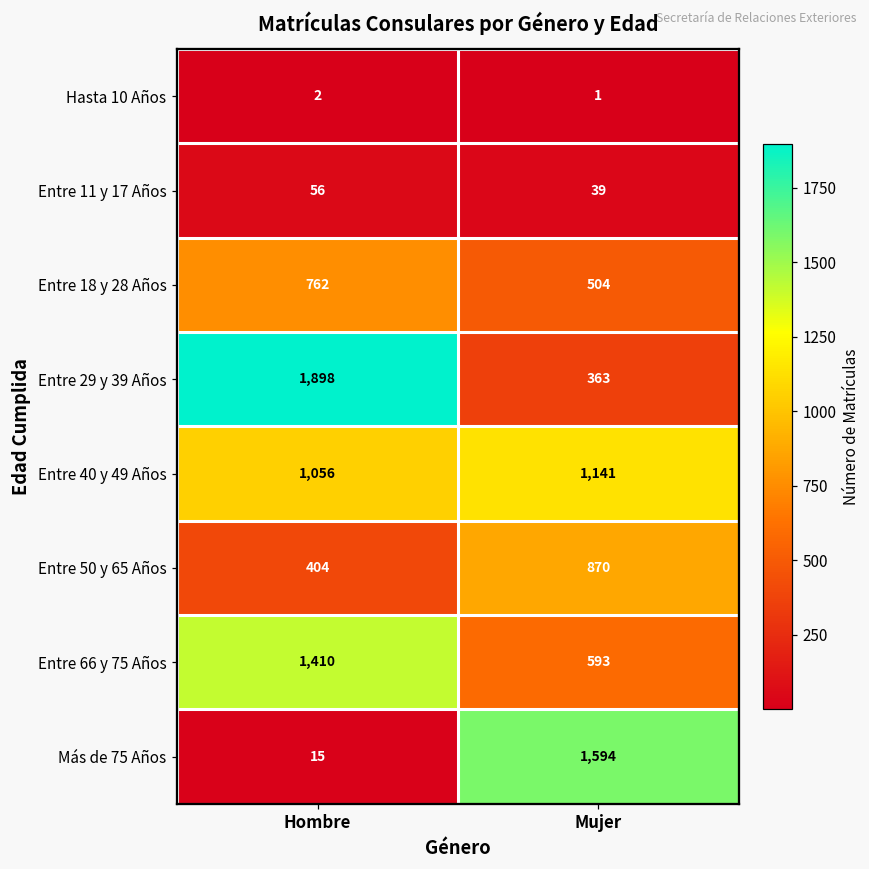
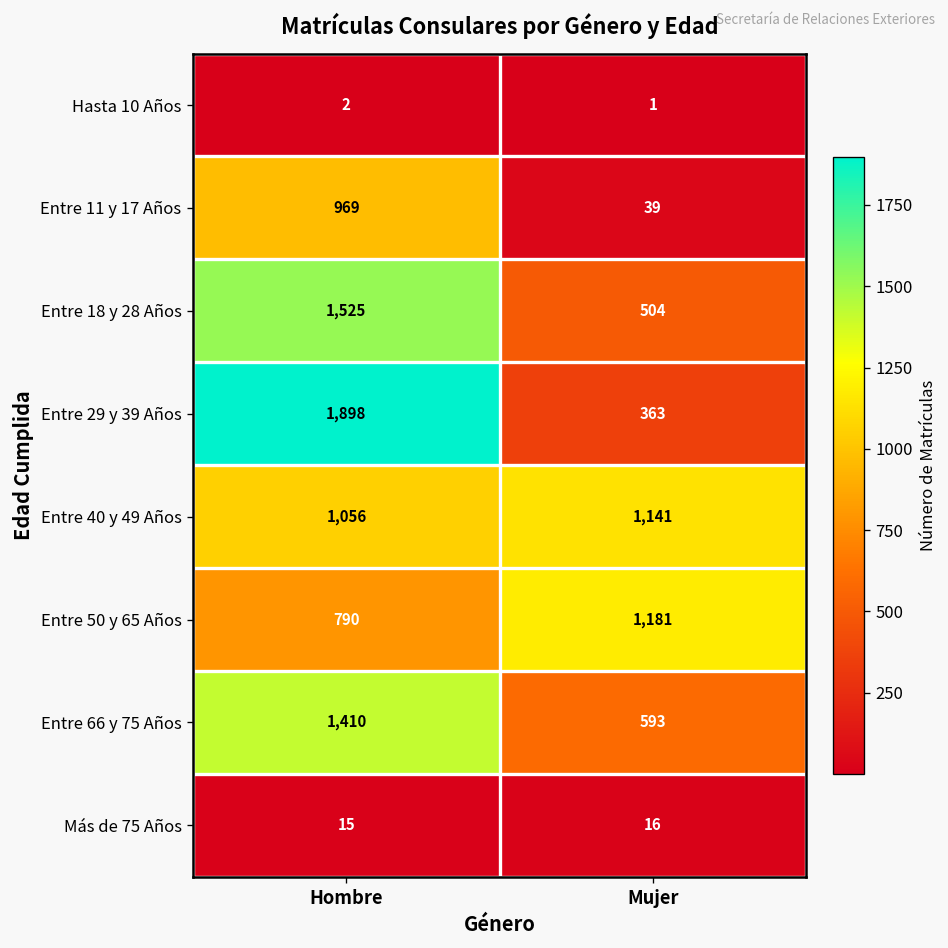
  {
    "Hasta 10 Años": {
      "Hombre": "2",
      "Mujer": "1"
    },
    "Entre 11 y 17 Años": {
-     "Hombre": "56",
+     "Hombre": "969",
      "Mujer": "39"
    },
    "Entre 18 y 28 Años": {
-     "Hombre": "762",
+     "Hombre": "1,525",
      "Mujer": "504"
    },
    "Entre 29 y 39 Años": {
      "Hombre": "1,898",
      "Mujer": "363"
    },
    "Entre 40 y 49 Años": {
      "Hombre": "1,056",
      "Mujer": "1,141"
    },
    "Entre 50 y 65 Años": {
-     "Hombre": "404",
-     "Mujer": "870"
+     "Hombre": "790",
+     "Mujer": "1,181"
    },
    "Entre 66 y 75 Años": {
      "Hombre": "1,410",
      "Mujer": "593"
    },
    "Más de 75 Años": {
      "Hombre": "15",
-     "Mujer": "1,594"
+     "Mujer": "16"
    }
  }
